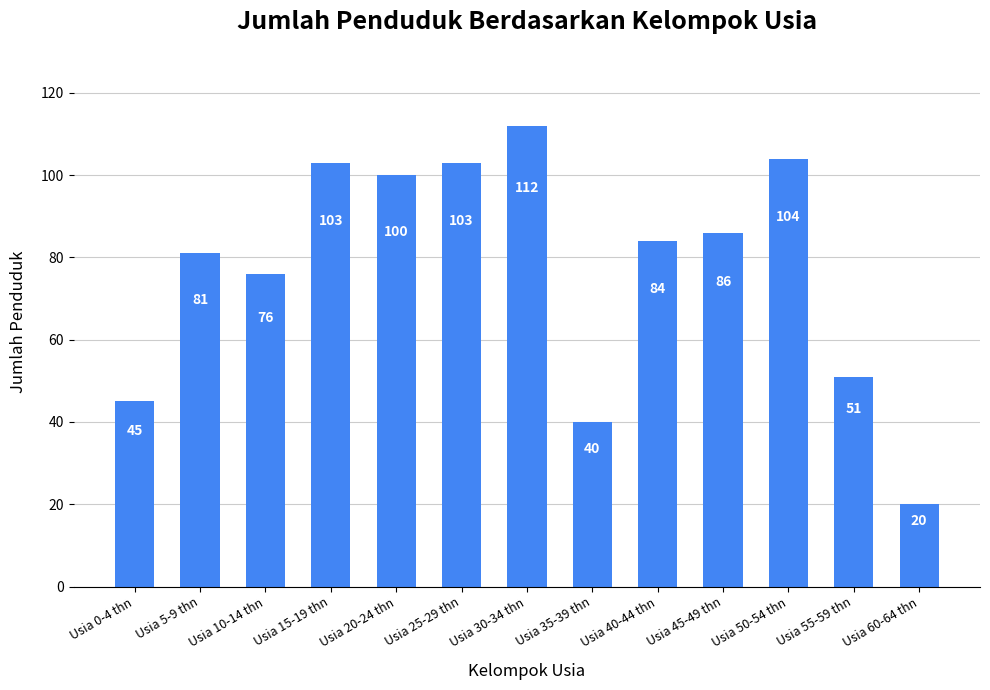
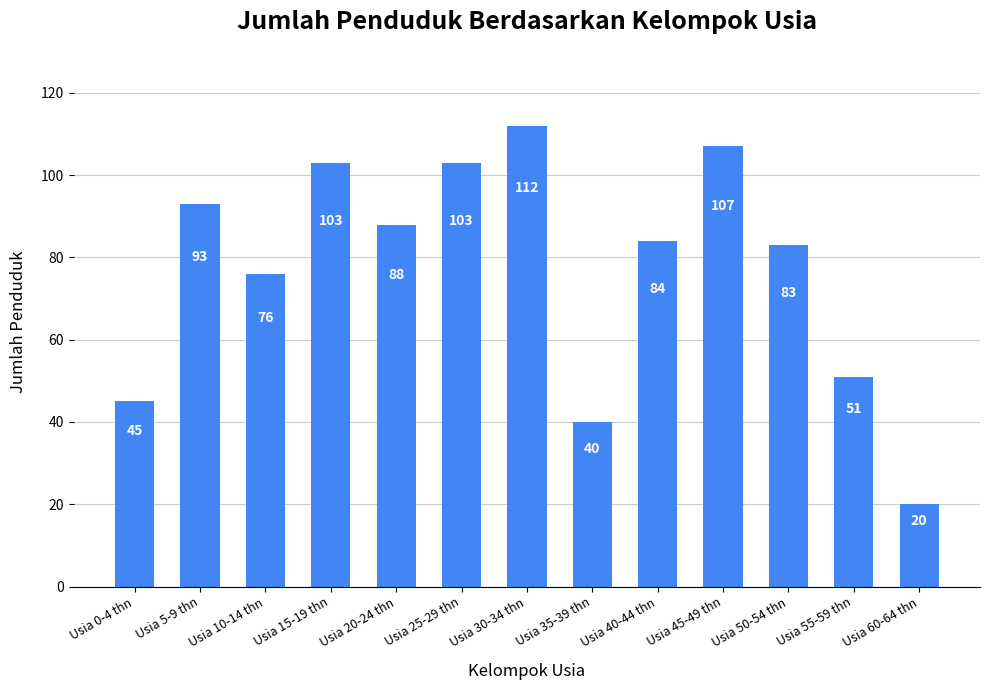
  {
    "Usia 0-4 thn": 45,
-   "Usia 5-9 thn": 81,
+   "Usia 5-9 thn": 93,
    "Usia 10-14 thn": 76,
    "Usia 15-19 thn": 103,
-   "Usia 20-24 thn": 100,
+   "Usia 20-24 thn": 88,
    "Usia 25-29 thn": 103,
    "Usia 30-34 thn": 112,
    "Usia 35-39 thn": 40,
    "Usia 40-44 thn": 84,
-   "Usia 45-49 thn": 86,
-   "Usia 50-54 thn": 104,
+   "Usia 45-49 thn": 107,
+   "Usia 50-54 thn": 83,
    "Usia 55-59 thn": 51,
    "Usia 60-64 thn": 20
  }
